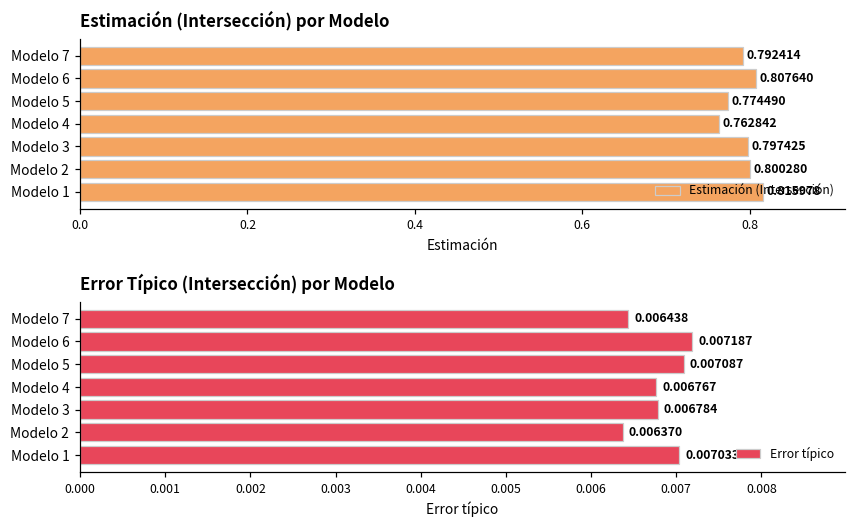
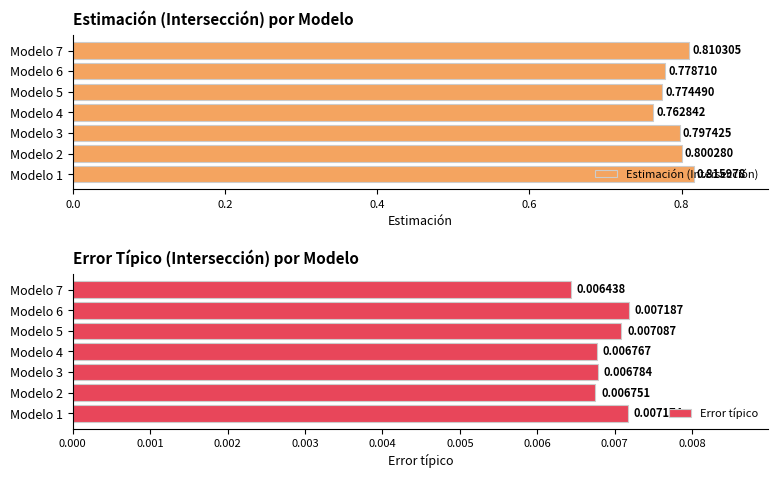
  {
    "Estimación (Intersección) por Modelo": {
-     "Modelo 7": 0.792414,
-     "Modelo 6": 0.807640,
+     "Modelo 7": 0.810305,
+     "Modelo 6": 0.778710,
      "Modelo 5": 0.774490,
      "Modelo 4": 0.762842,
      "Modelo 3": 0.797425,
      "Modelo 2": 0.800280,
      "Modelo 1": 0.815978
    },
    "Error Típico (Intersección) por Modelo": {
      "Modelo 7": 0.006438,
      "Modelo 6": 0.007187,
      "Modelo 5": 0.007087,
      "Modelo 4": 0.006767,
      "Modelo 3": 0.006784,
-     "Modelo 2": 0.006370,
-     "Modelo 1": 0.007033
+     "Modelo 2": 0.006751,
+     "Modelo 1": 0.007174
    }
  }
